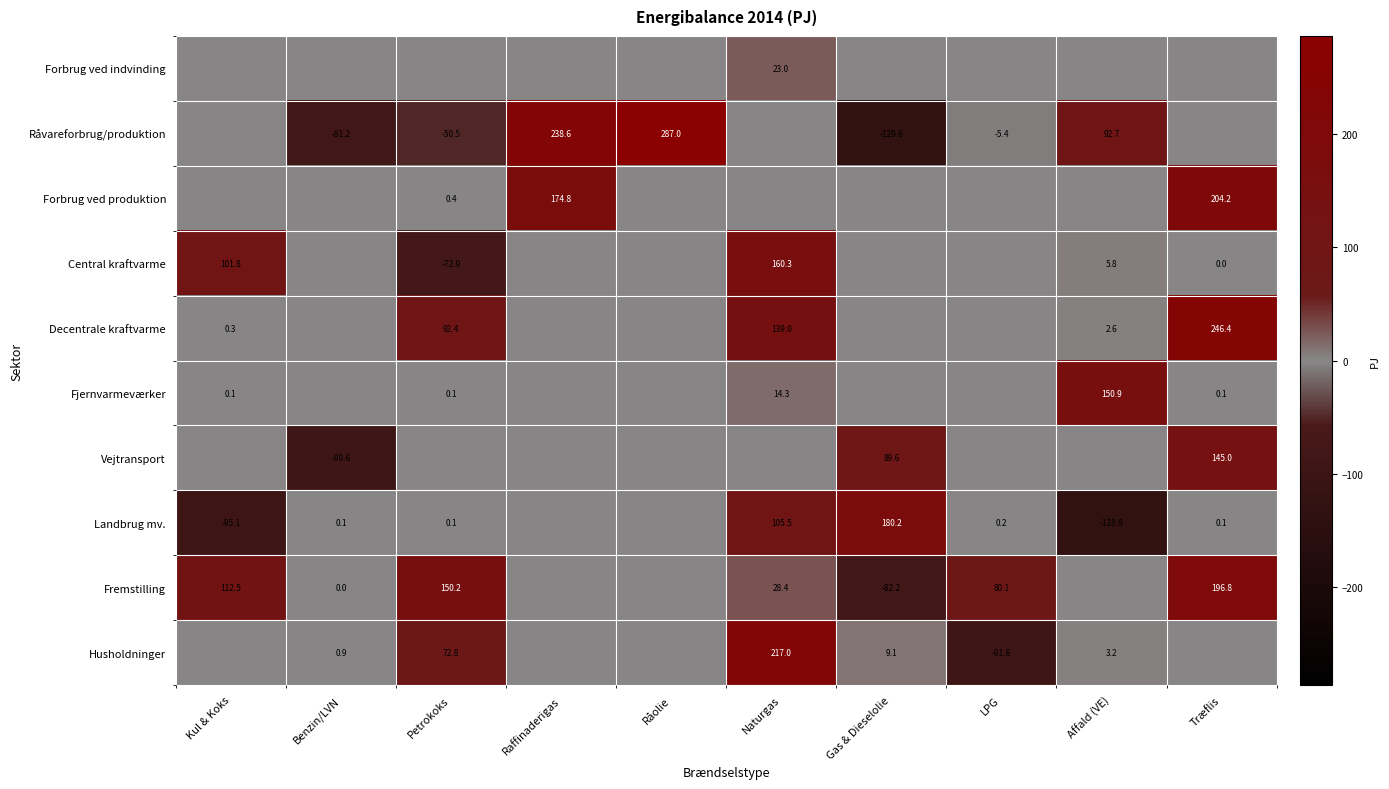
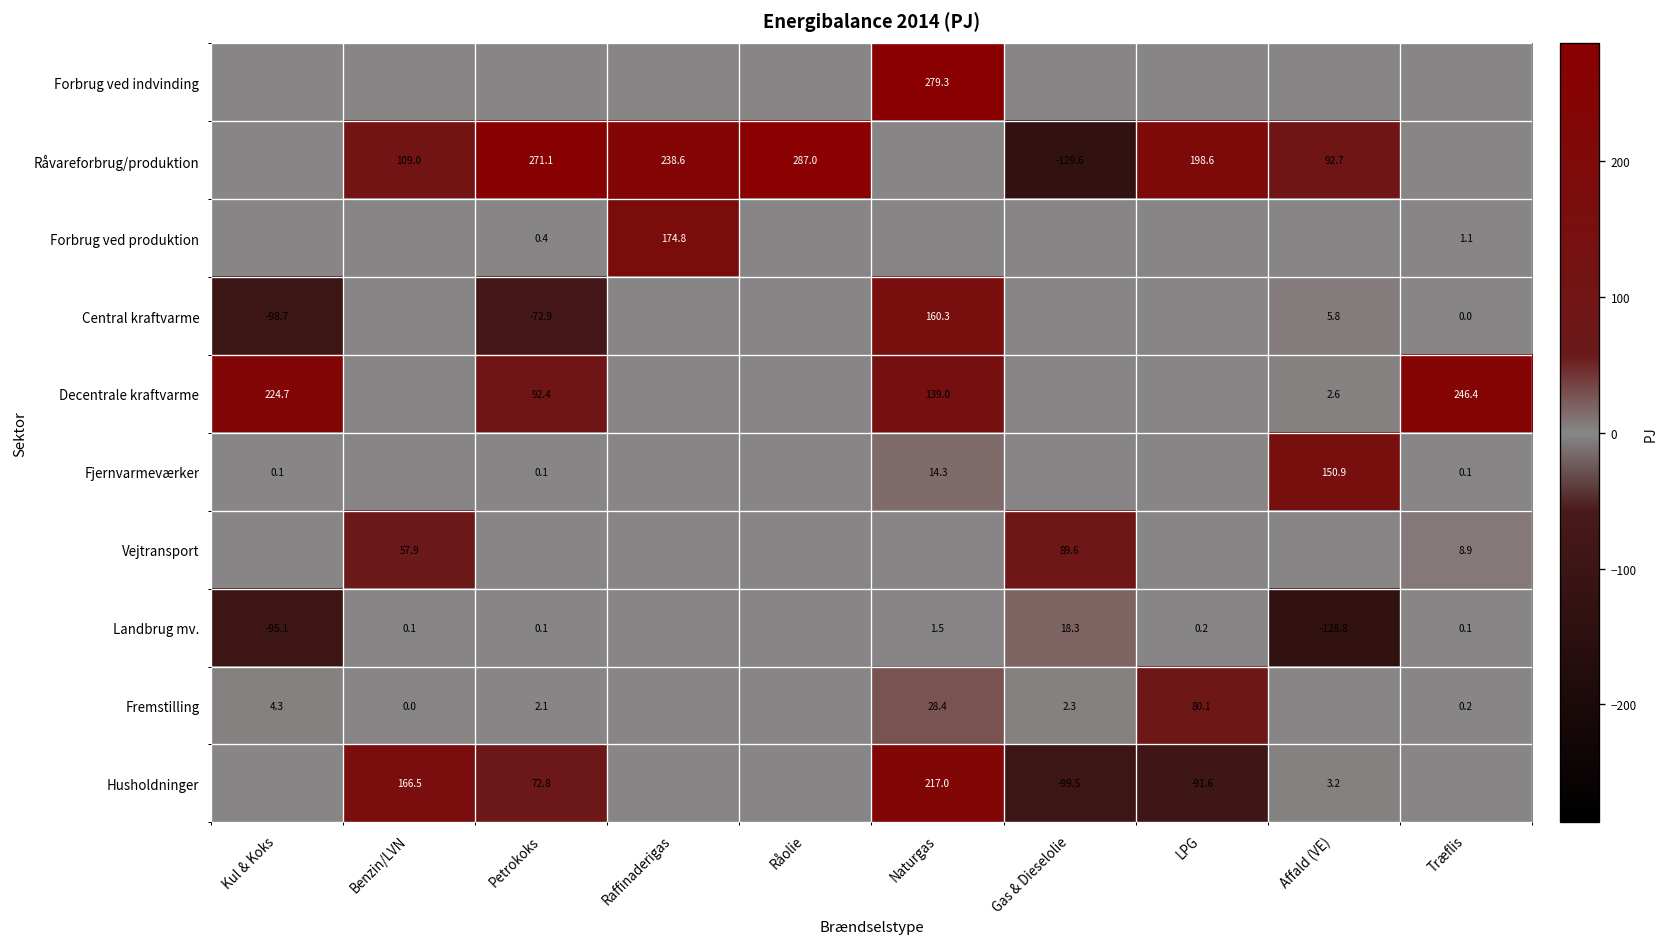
  {
    "Forbrug ved indvinding": {
-     "Naturgas": 23.0
+     "Naturgas": 279.3
    },
    "Råvareforbrug/produktion": {
-     "Benzin/LVN": -81.2,
-     "Petrokoks": -50.5,
+     "Benzin/LVN": 109.0,
+     "Petrokoks": 271.1,
      "Raffinaderigas": 238.6,
      "Råolie": 287.0,
      "Gas & Dieselolie": -129.6,
-     "LPG": -5.4,
+     "LPG": 198.6,
      "Affald (VE)": 92.7
    },
    "Forbrug ved produktion": {
      "Petrokoks": 0.4,
      "Raffinaderigas": 174.8,
-     "Træflis": 204.2
+     "Træflis": 1.1
    },
    "Central kraftvarme": {
-     "Kul & Koks": 101.8,
+     "Kul & Koks": -98.7,
      "Petrokoks": -72.9,
      "Naturgas": 160.3,
      "Affald (VE)": 5.8,
      "Træflis": 0.0
    },
    "Decentrale kraftvarme": {
-     "Kul & Koks": 0.3,
+     "Kul & Koks": 224.7,
      "Petrokoks": 92.4,
      "Naturgas": 139.0,
      "Affald (VE)": 2.6,
      "Træflis": 246.4
    },
    "Fjernvarmeværker": {
      "Kul & Koks": 0.1,
      "Petrokoks": 0.1,
      "Naturgas": 14.3,
      "Affald (VE)": 150.9,
      "Træflis": 0.1
    },
    "Vejtransport": {
-     "Benzin/LVN": -90.6,
+     "Benzin/LVN": 57.9,
      "Gas & Dieselolie": 89.6,
-     "Træflis": 145.0
+     "Træflis": 8.9
    },
    "Landbrug mv.": {
      "Kul & Koks": -95.1,
      "Benzin/LVN": 0.1,
      "Petrokoks": 0.1,
-     "Naturgas": 105.5,
-     "Gas & Dieselolie": 180.2,
+     "Naturgas": 1.5,
+     "Gas & Dieselolie": 18.3,
      "LPG": 0.2,
      "Affald (VE)": -128.8,
      "Træflis": 0.1
    },
    "Fremstilling": {
-     "Kul & Koks": 112.5,
+     "Kul & Koks": 4.3,
      "Benzin/LVN": 0.0,
-     "Petrokoks": 150.2,
+     "Petrokoks": 2.1,
      "Naturgas": 28.4,
-     "Gas & Dieselolie": -82.2,
+     "Gas & Dieselolie": 2.3,
      "LPG": 80.1,
-     "Træflis": 196.8
+     "Træflis": 0.2
    },
    "Husholdninger": {
-     "Benzin/LVN": 0.9,
+     "Benzin/LVN": 166.5,
      "Petrokoks": 72.8,
      "Naturgas": 217.0,
-     "Gas & Dieselolie": 9.1,
+     "Gas & Dieselolie": -99.5,
      "LPG": -91.6,
      "Affald (VE)": 3.2
    }
  }
